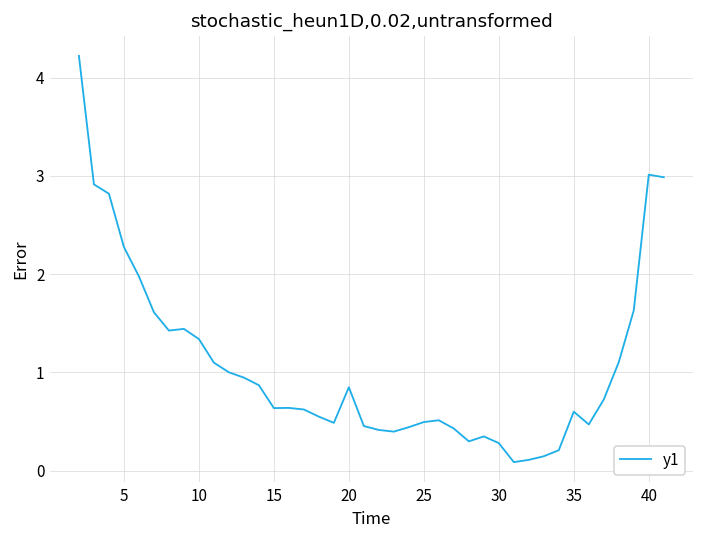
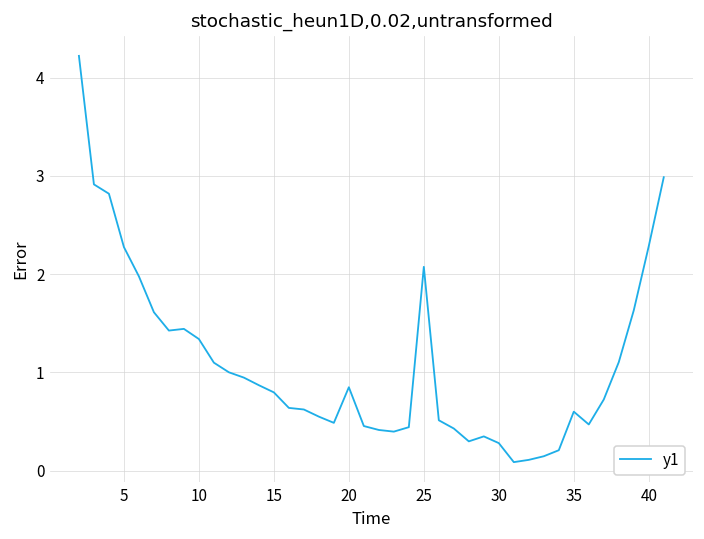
  {
    "5": 2.3,
    "10": 1.3,
-   "15": 0.6,
+   "15": 0.8,
    "20": 0.8,
-   "25": 0.5,
+   "25": 2.1,
    "30": 0.3,
    "35": 0.6,
-   "40": 3.0
+   "40": 2.3
  }
